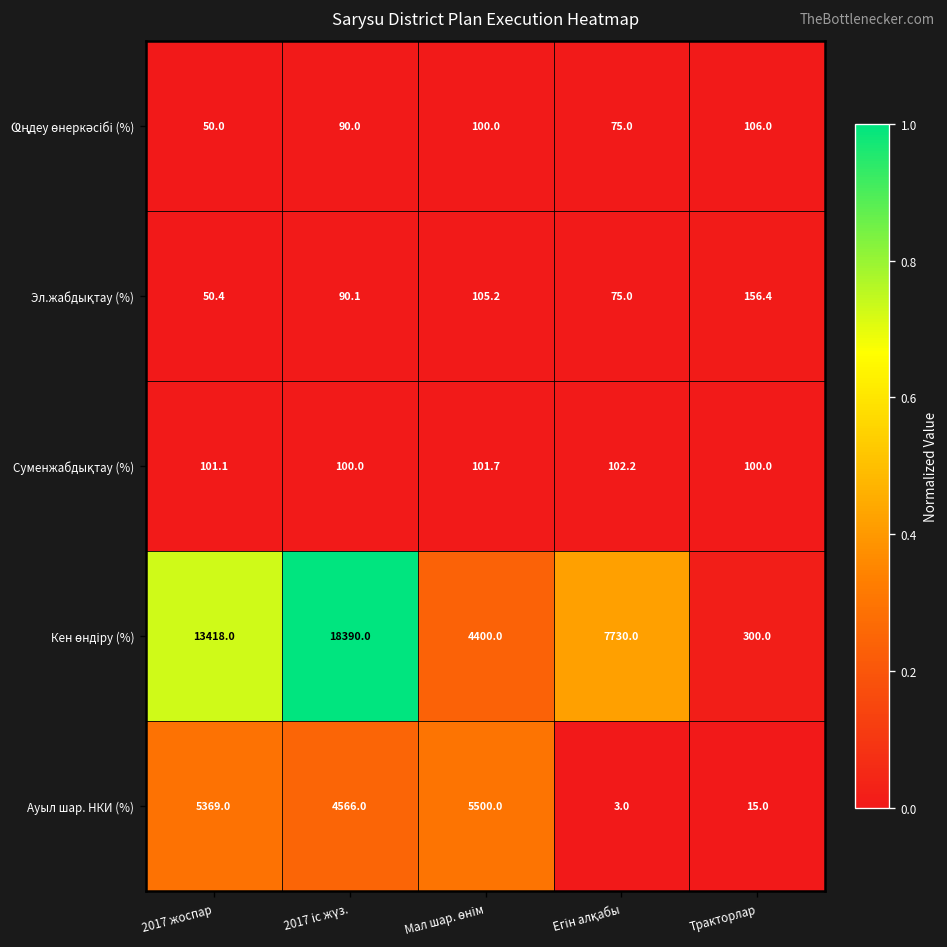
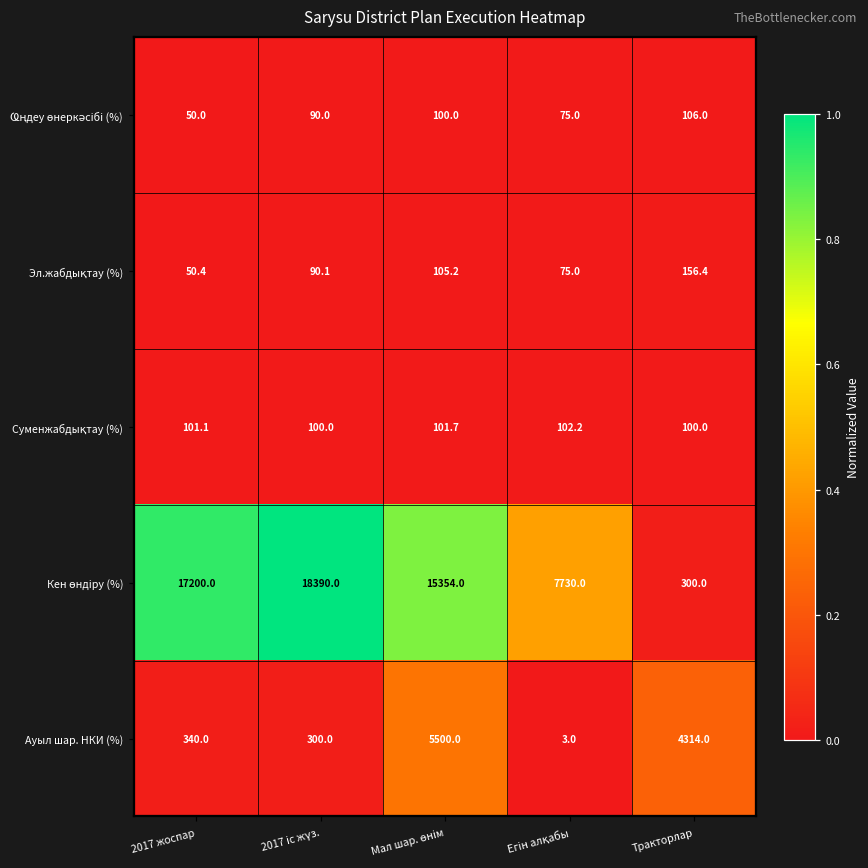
  {
    "Ҩңдеу өнеркәсібі (%)": {
      "2017 жоспар": 50.0,
      "2017 іс жүз.": 90.0,
      "Мал шар. өнім": 100.0,
      "Егін алқабы": 75.0,
      "Тракторлар": 106.0
    },
    "Эл.жабдықтау (%)": {
      "2017 жоспар": 50.4,
      "2017 іс жүз.": 90.1,
      "Мал шар. өнім": 105.2,
      "Егін алқабы": 75.0,
      "Тракторлар": 156.4
    },
    "Суменжабдықтау (%)": {
      "2017 жоспар": 101.1,
      "2017 іс жүз.": 100.0,
      "Мал шар. өнім": 101.7,
      "Егін алқабы": 102.2,
      "Тракторлар": 100.0
    },
    "Кен өндіру (%)": {
-     "2017 жоспар": 13418.0,
+     "2017 жоспар": 17200.0,
      "2017 іс жүз.": 18390.0,
-     "Мал шар. өнім": 4400.0,
+     "Мал шар. өнім": 15354.0,
      "Егін алқабы": 7730.0,
      "Тракторлар": 300.0
    },
    "Ауыл шар. НКИ (%)": {
-     "2017 жоспар": 5369.0,
-     "2017 іс жүз.": 4566.0,
+     "2017 жоспар": 340.0,
+     "2017 іс жүз.": 300.0,
      "Мал шар. өнім": 5500.0,
      "Егін алқабы": 3.0,
-     "Тракторлар": 15.0
+     "Тракторлар": 4314.0
    }
  }
